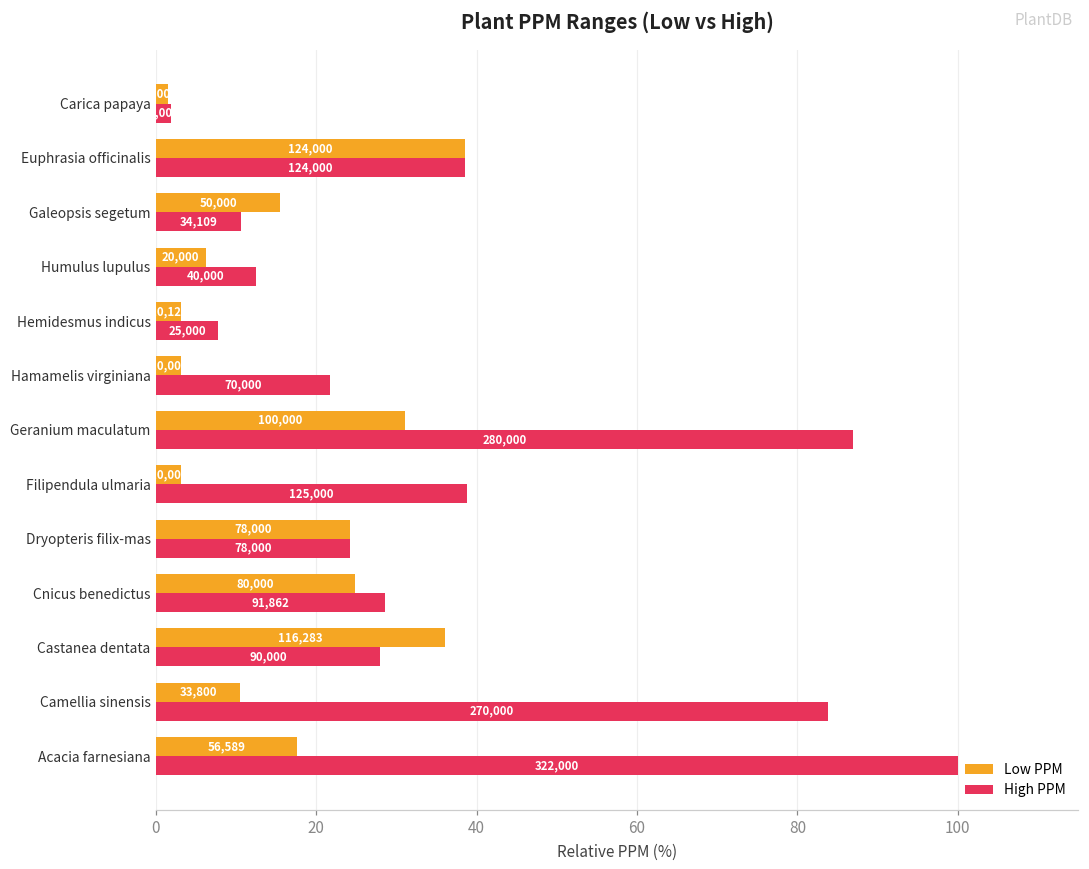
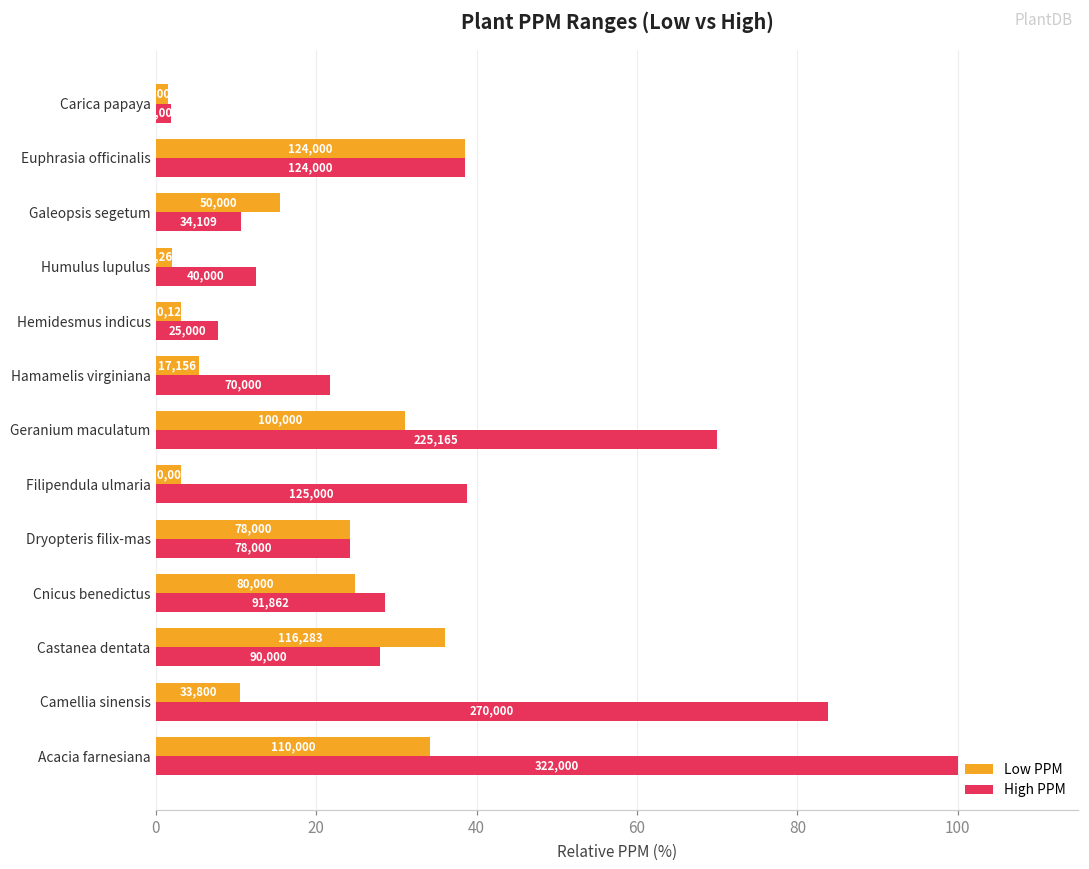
  {
    "Low PPM": {
-     "Humulus lupulus": "6",
-     "Hamamelis virginiana": "10,000",
-     "Acacia farnesiana": "56,589"
+     "Humulus lupulus": "2",
+     "Hamamelis virginiana": "17,156",
+     "Acacia farnesiana": "110,000"
    },
    "High PPM": {
-     "Geranium maculatum": "280,000"
+     "Geranium maculatum": "225,165"
    }
  }
